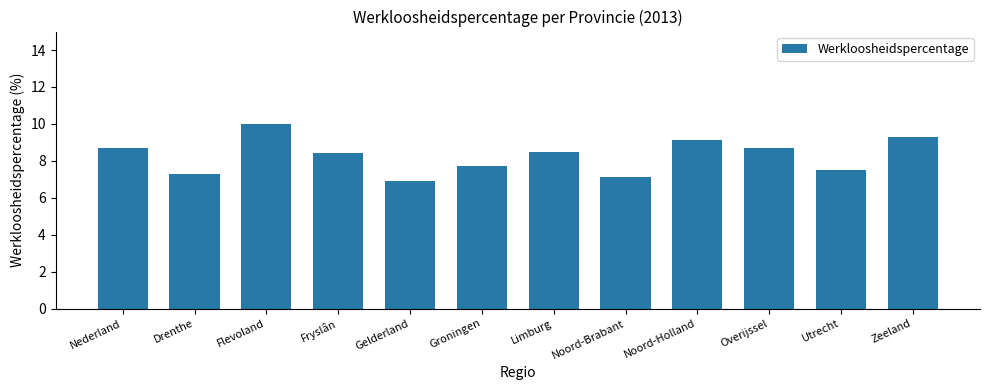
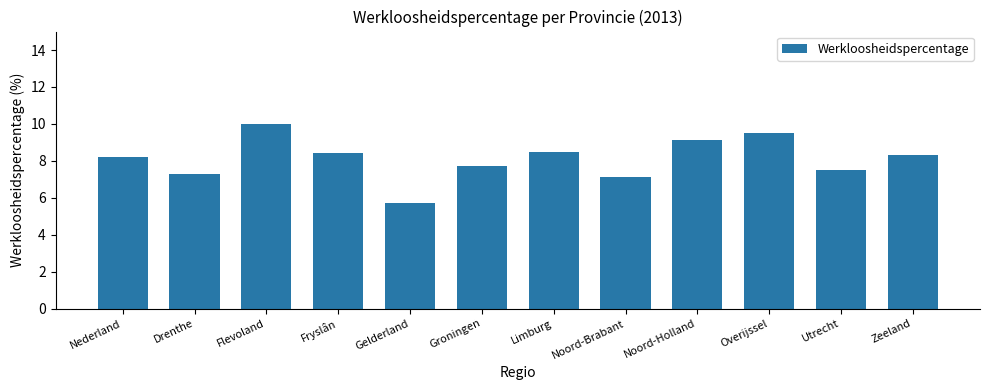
  {
-   "Nederland": 8.7,
+   "Nederland": 8.2,
    "Drenthe": 7.3,
    "Flevoland": 10.0,
    "Fryslân": 8.4,
-   "Gelderland": 6.9,
+   "Gelderland": 5.7,
    "Groningen": 7.7,
    "Limburg": 8.5,
    "Noord-Brabant": 7.1,
    "Noord-Holland": 9.1,
-   "Overijssel": 8.7,
+   "Overijssel": 9.5,
    "Utrecht": 7.5,
-   "Zeeland": 9.3
+   "Zeeland": 8.3
  }
